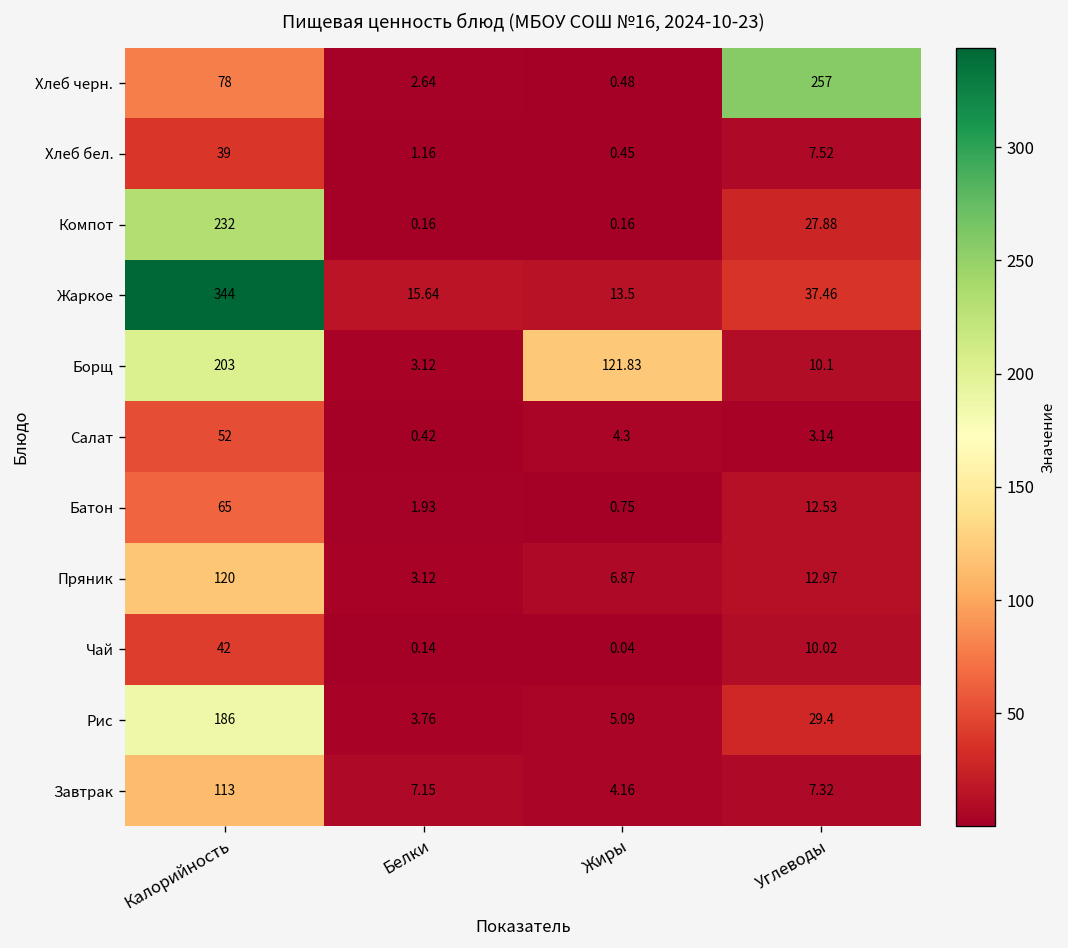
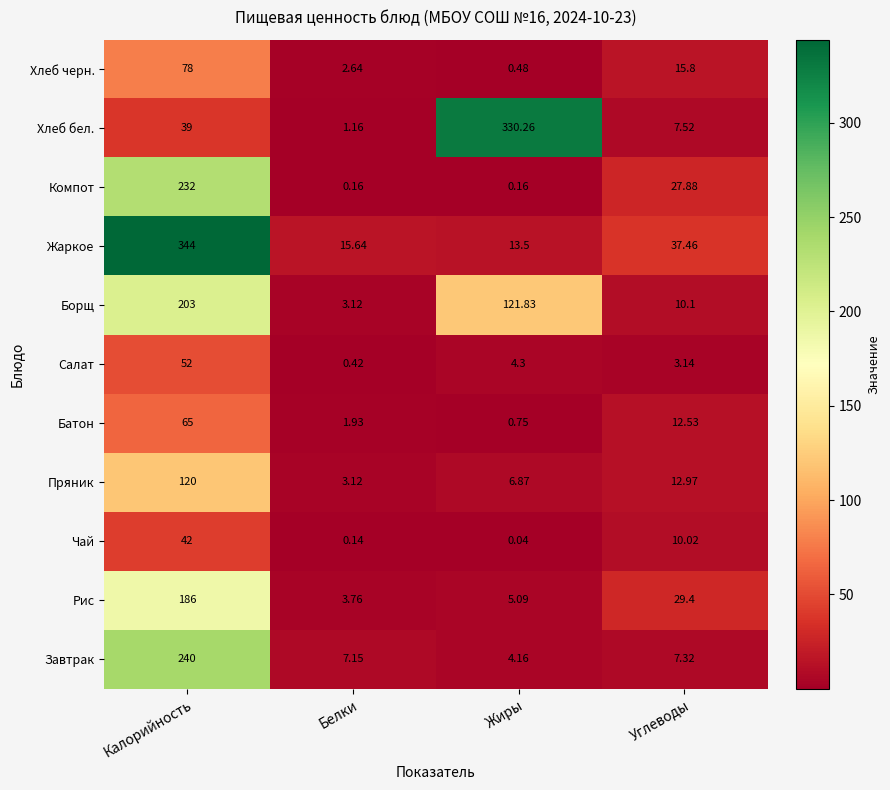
  {
    "Хлеб черн.": {
      "Калорийность": 78,
      "Белки": 2.64,
      "Жиры": 0.48,
-     "Углеводы": 257
+     "Углеводы": 15.8
    },
    "Хлеб бел.": {
      "Калорийность": 39,
      "Белки": 1.16,
-     "Жиры": 0.45,
+     "Жиры": 330.26,
      "Углеводы": 7.52
    },
    "Компот": {
      "Калорийность": 232,
      "Белки": 0.16,
      "Жиры": 0.16,
      "Углеводы": 27.88
    },
    "Жаркое": {
      "Калорийность": 344,
      "Белки": 15.64,
      "Жиры": 13.5,
      "Углеводы": 37.46
    },
    "Борщ": {
      "Калорийность": 203,
      "Белки": 3.12,
      "Жиры": 121.83,
      "Углеводы": 10.1
    },
    "Салат": {
      "Калорийность": 52,
      "Белки": 0.42,
      "Жиры": 4.3,
      "Углеводы": 3.14
    },
    "Батон": {
      "Калорийность": 65,
      "Белки": 1.93,
      "Жиры": 0.75,
      "Углеводы": 12.53
    },
    "Пряник": {
      "Калорийность": 120,
      "Белки": 3.12,
      "Жиры": 6.87,
      "Углеводы": 12.97
    },
    "Чай": {
      "Калорийность": 42,
      "Белки": 0.14,
      "Жиры": 0.04,
      "Углеводы": 10.02
    },
    "Рис": {
      "Калорийность": 186,
      "Белки": 3.76,
      "Жиры": 5.09,
      "Углеводы": 29.4
    },
    "Завтрак": {
-     "Калорийность": 113,
+     "Калорийность": 240,
      "Белки": 7.15,
      "Жиры": 4.16,
      "Углеводы": 7.32
    }
  }
